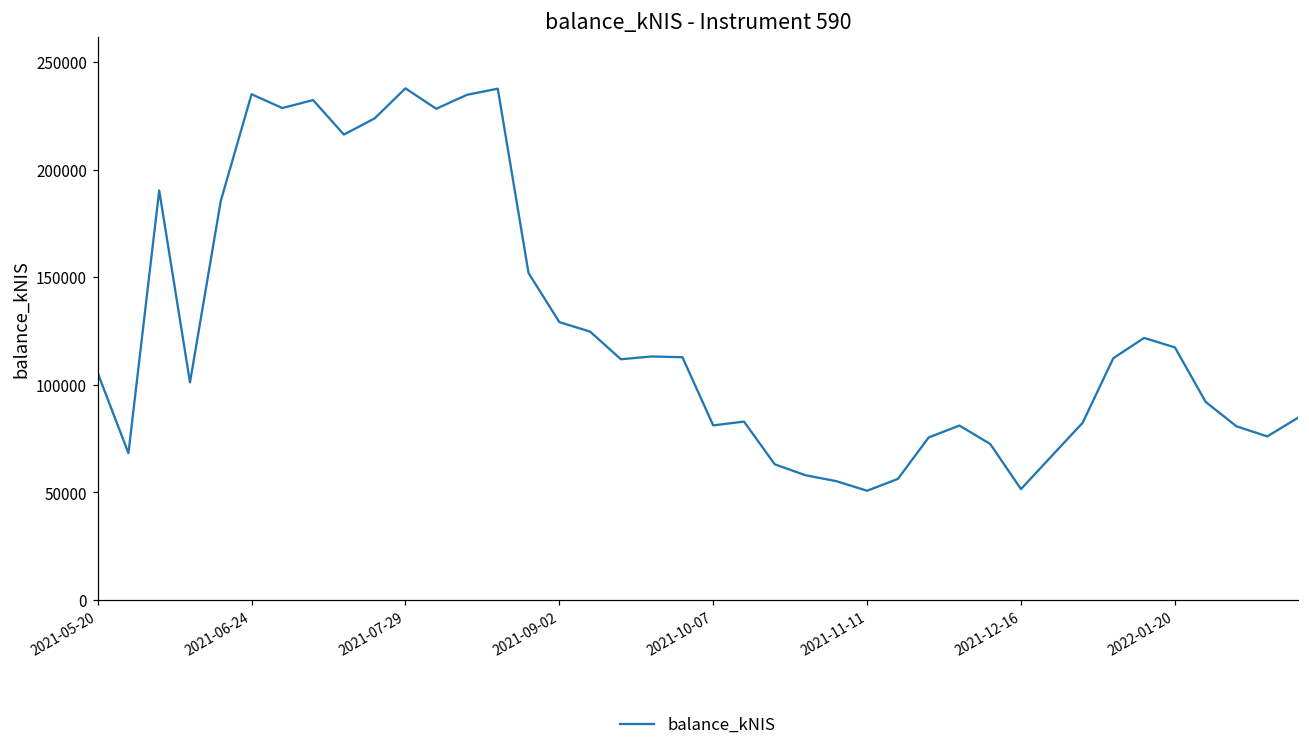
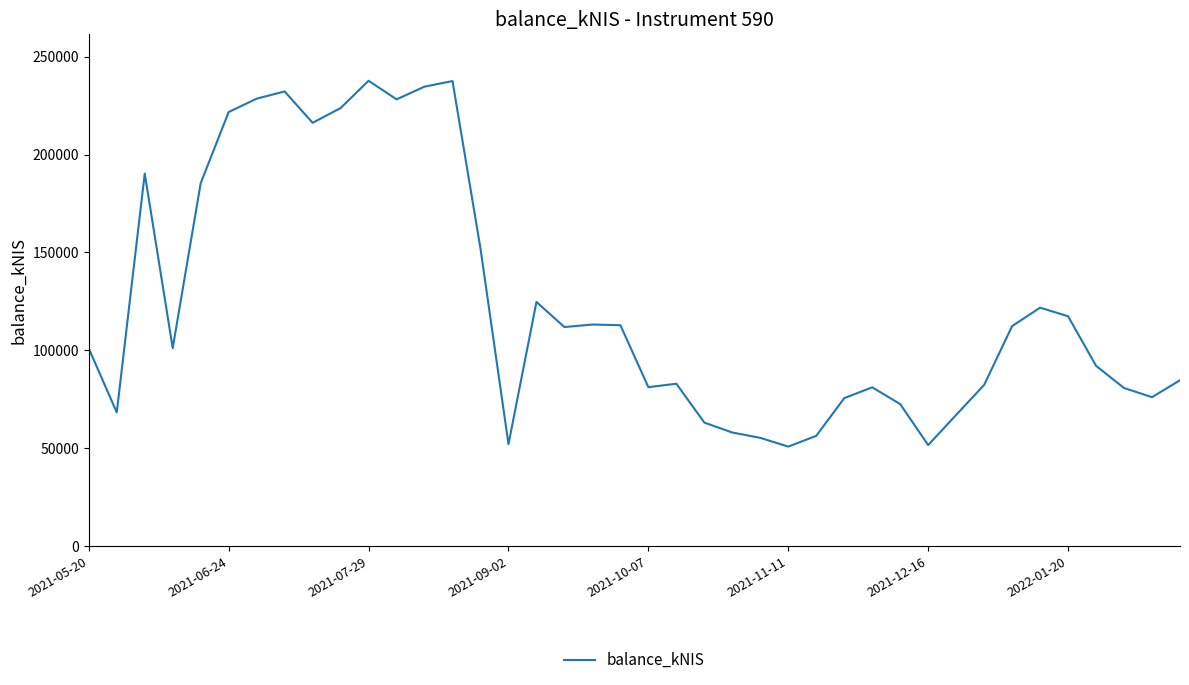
  {
-   "2021-05-20": 106000,
-   "2021-06-24": 235000,
+   "2021-05-20": 101000,
+   "2021-06-24": 222000,
    "2021-07-29": 238000,
-   "2021-09-02": 129000,
+   "2021-09-02": 52000,
    "2021-10-07": 81000,
    "2021-11-11": 51000,
    "2021-12-16": 52000,
    "2022-01-20": 117000
  }
